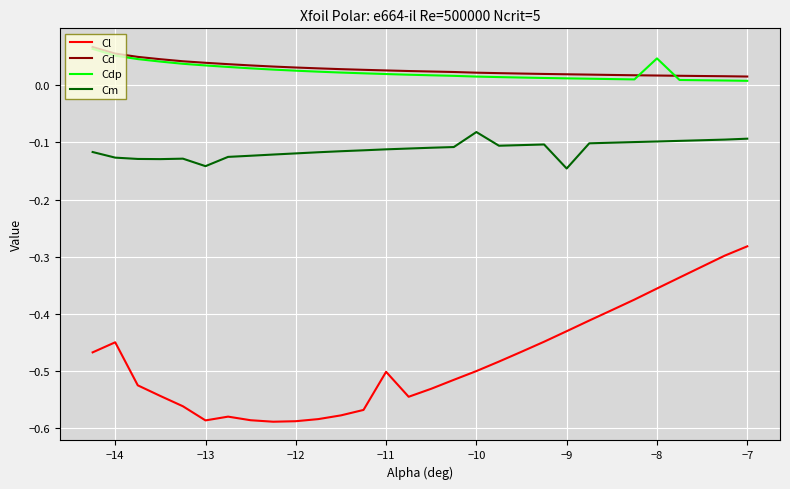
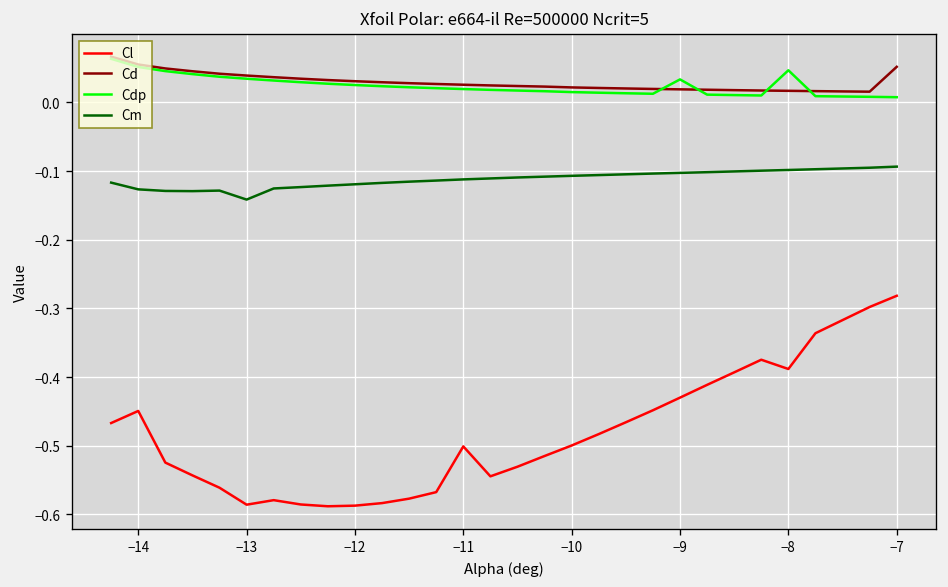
  {
    "Cl": {
      "−14": -0.45,
      "−13": -0.59,
      "−12": -0.59,
      "−11": -0.50,
      "−10": -0.50,
      "−9": -0.43,
-     "−8": -0.36,
+     "−8": -0.39,
      "−7": -0.28
    },
    "Cd": {
      "−13": 0.04,
      "−12": 0.03,
      "−11": 0.03,
      "−10": 0.02,
      "−9": 0.02,
      "−8": 0.02,
-     "−7": 0.02
+     "−7": 0.05
    },
    "Cdp": {
      "−13": 0.03,
      "−12": 0.03,
      "−11": 0.02,
      "−10": 0.01,
-     "−9": 0.01,
+     "−9": 0.03,
      "−8": 0.05,
      "−7": 0.01
    },
    "Cm": {
      "−14": -0.13,
      "−13": -0.14,
      "−12": -0.12,
      "−11": -0.11,
-     "−10": -0.08,
-     "−9": -0.15,
+     "−10": -0.11,
+     "−9": -0.10,
      "−8": -0.10,
      "−7": -0.09
    }
  }
